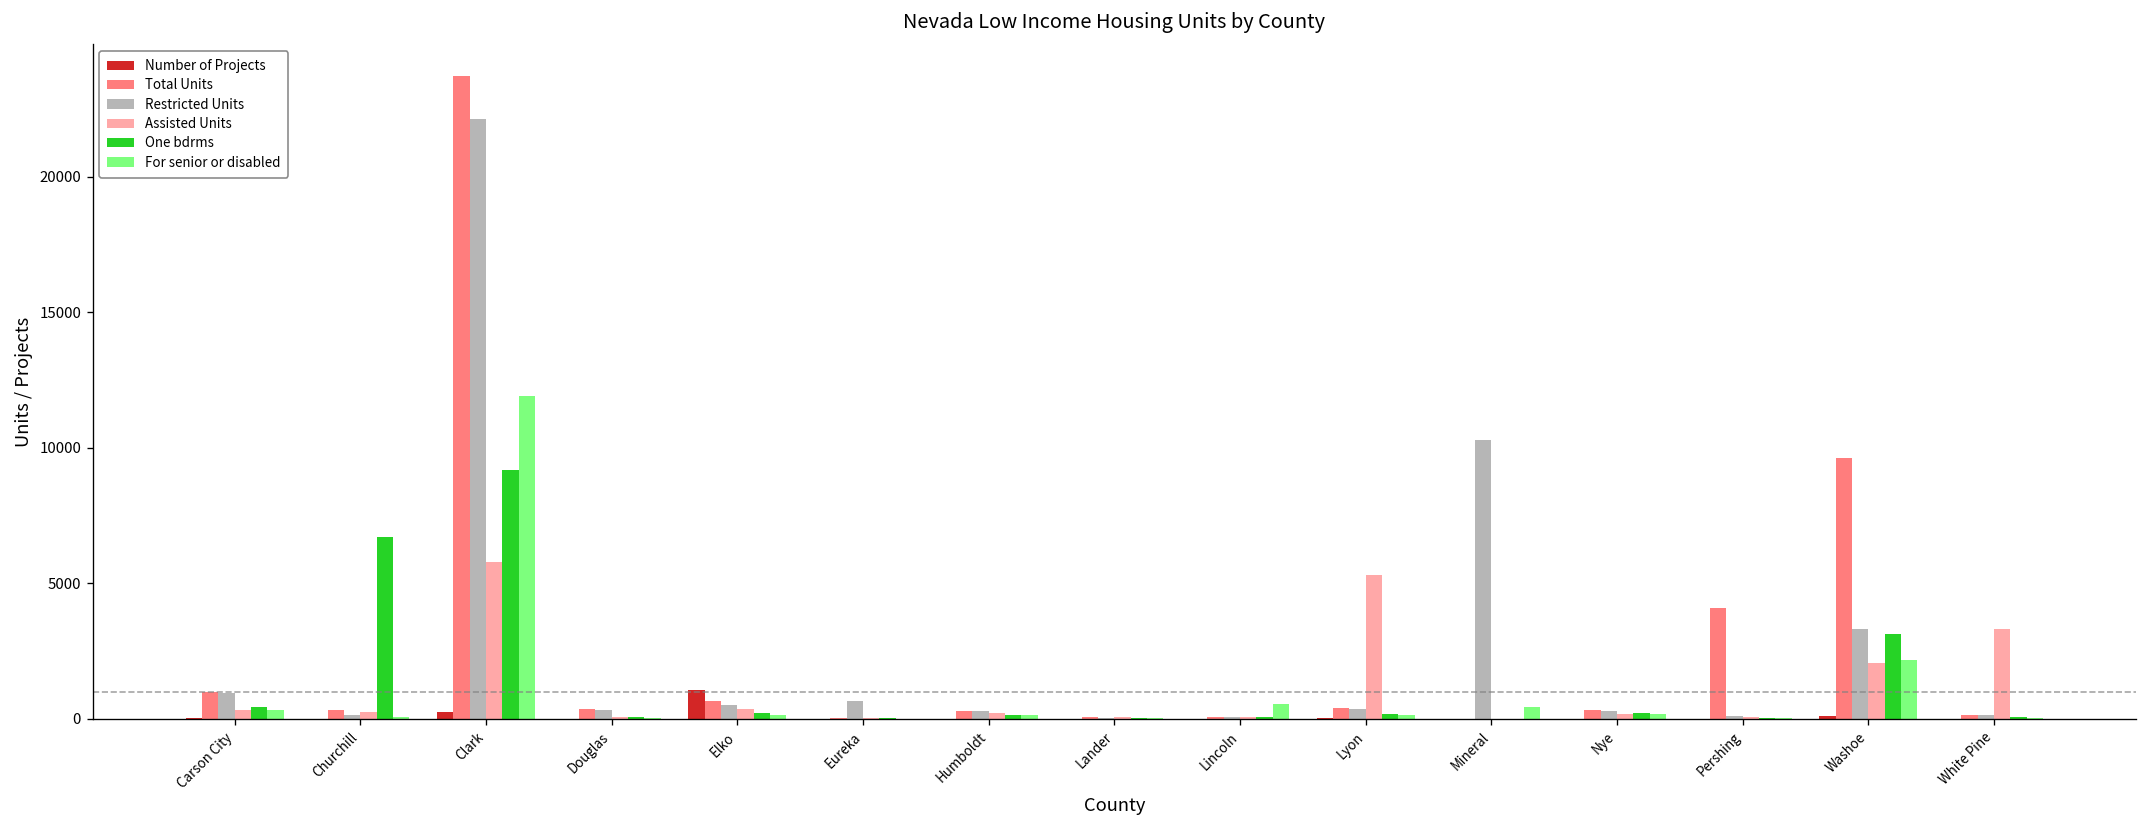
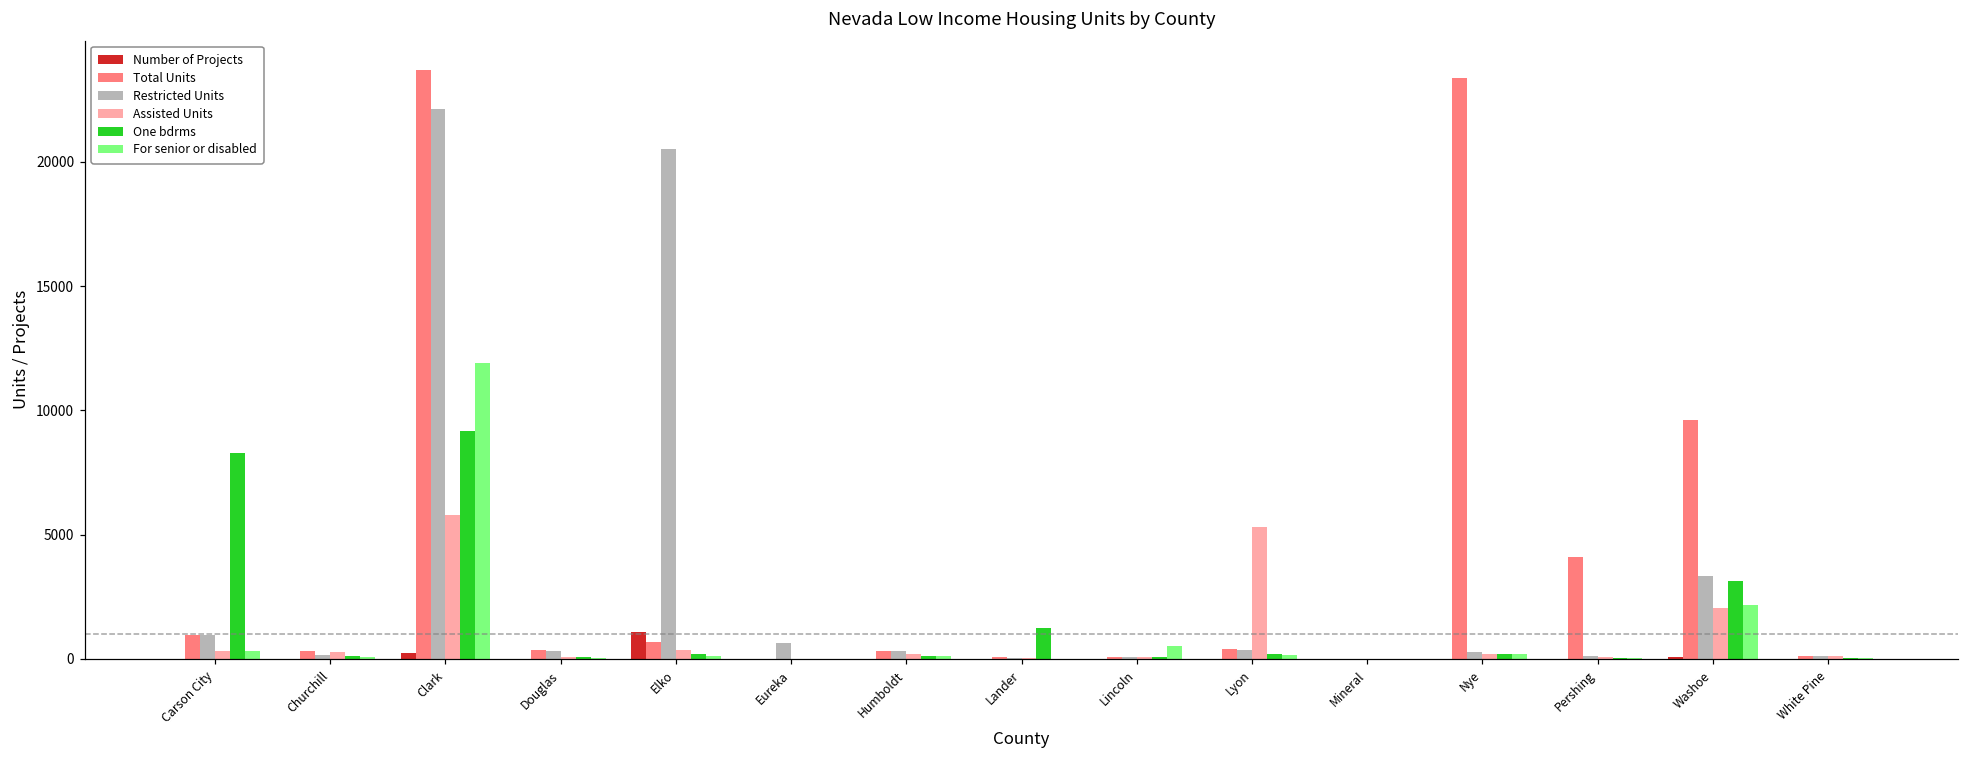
  {
    "Number of Projects": {
      "Clark": 200,
      "Elko": 1100
    },
    "Total Units": {
      "Carson City": 1000,
      "Churchill": 300,
      "Clark": 23700,
      "Douglas": 300,
      "Elko": 700,
      "Humboldt": 300,
      "Lyon": 400,
-     "Nye": 300,
+     "Nye": 23400,
      "Pershing": 4100,
      "Washoe": 9600,
      "White Pine": 100
    },
    "Restricted Units": {
      "Carson City": 900,
      "Churchill": 100,
      "Clark": 22100,
      "Douglas": 300,
-     "Elko": 500,
+     "Elko": 20500,
      "Eureka": 600,
      "Humboldt": 300,
      "Lyon": 400,
-     "Mineral": 10300,
+     "Mineral": 0,
      "Nye": 300,
      "Pershing": 100,
      "Washoe": 3300,
      "White Pine": 100
    },
    "Assisted Units": {
      "Carson City": 300,
      "Churchill": 300,
      "Clark": 5800,
      "Elko": 400,
      "Humboldt": 200,
      "Lyon": 5300,
      "Nye": 200,
      "Washoe": 2100,
-     "White Pine": 3300
+     "White Pine": 100
    },
    "One bdrms": {
-     "Carson City": 400,
-     "Churchill": 6700,
+     "Carson City": 8300,
+     "Churchill": 100,
      "Clark": 9200,
      "Elko": 200,
      "Humboldt": 100,
-     "Lander": 0,
+     "Lander": 1300,
      "Lyon": 200,
      "Nye": 200,
      "Washoe": 3100
    },
    "For senior or disabled": {
      "Carson City": 300,
      "Clark": 11900,
      "Elko": 100,
      "Humboldt": 100,
      "Lincoln": 500,
      "Lyon": 200,
-     "Mineral": 400,
+     "Mineral": 0,
      "Nye": 200,
      "Washoe": 2200
    }
  }
